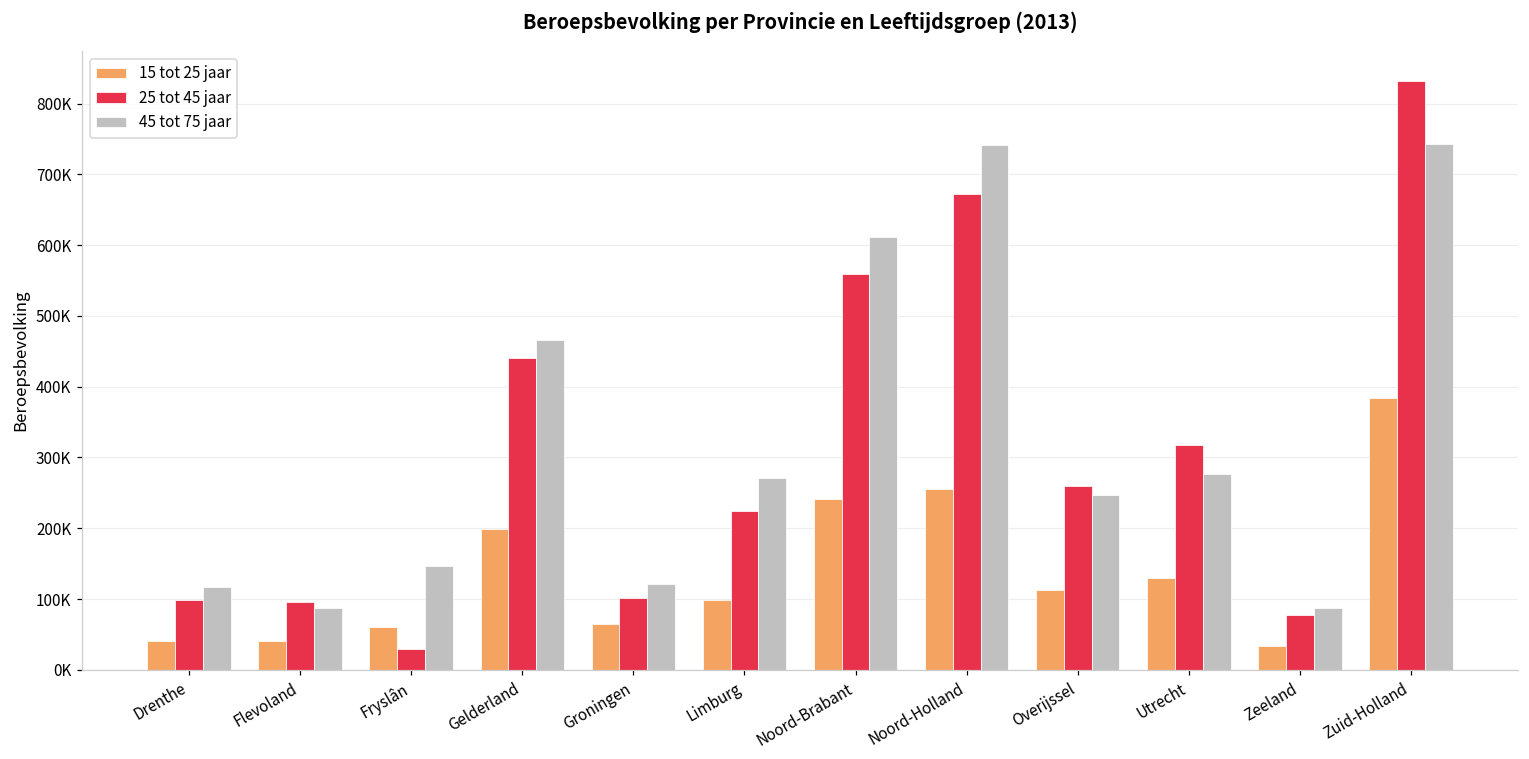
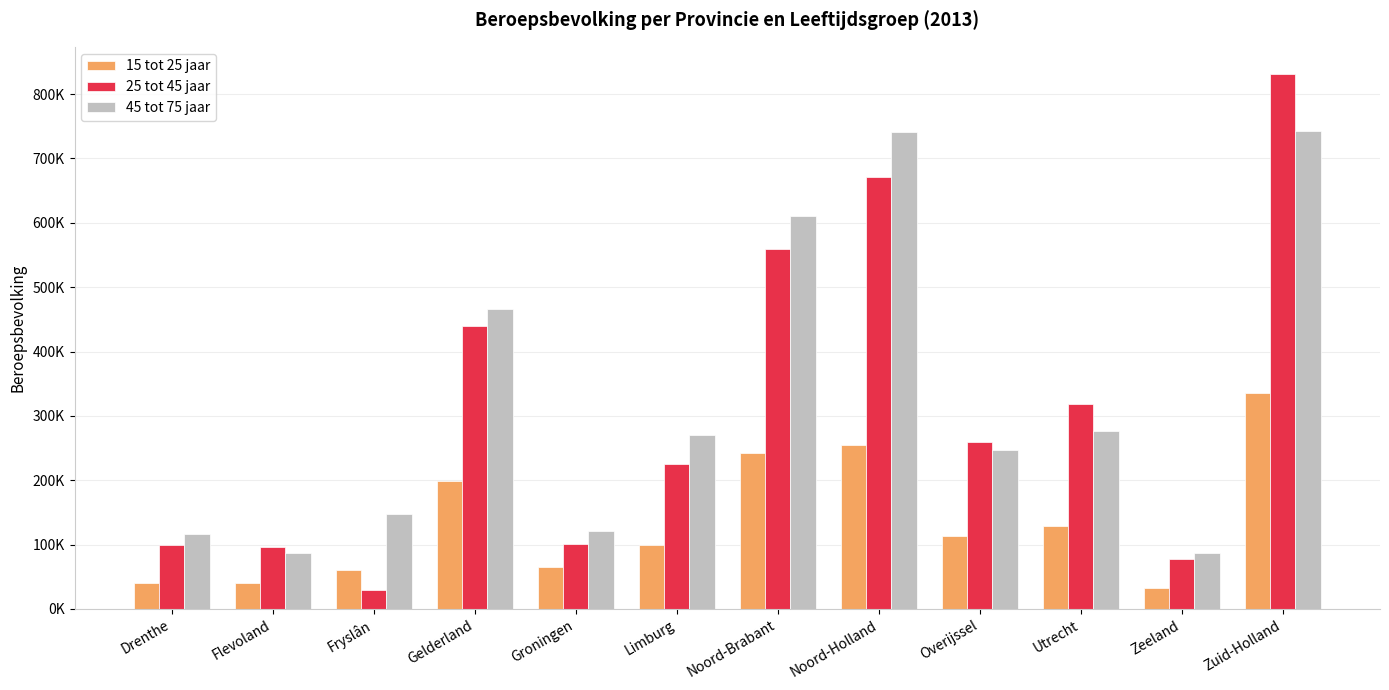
  {
    "15 tot 25 jaar": {
      "Drenthe": 40000,
      "Flevoland": 40000,
      "Fryslân": 60000,
      "Gelderland": 200000,
      "Groningen": 70000,
      "Limburg": 100000,
      "Noord-Brabant": 240000,
      "Noord-Holland": 260000,
      "Overijssel": 110000,
      "Utrecht": 130000,
      "Zeeland": 30000,
-     "Zuid-Holland": 380000
+     "Zuid-Holland": 340000
    },
    "25 tot 45 jaar": {
      "Drenthe": 100000,
      "Flevoland": 100000,
      "Fryslân": 30000,
      "Gelderland": 440000,
      "Groningen": 100000,
      "Limburg": 230000,
      "Noord-Brabant": 560000,
      "Noord-Holland": 670000,
      "Overijssel": 260000,
      "Utrecht": 320000,
      "Zeeland": 80000,
      "Zuid-Holland": 830000
    },
    "45 tot 75 jaar": {
      "Drenthe": 120000,
      "Flevoland": 90000,
      "Fryslân": 150000,
      "Gelderland": 470000,
      "Groningen": 120000,
      "Limburg": 270000,
      "Noord-Brabant": 610000,
      "Noord-Holland": 740000,
      "Overijssel": 250000,
      "Utrecht": 280000,
      "Zeeland": 90000,
      "Zuid-Holland": 740000
    }
  }
